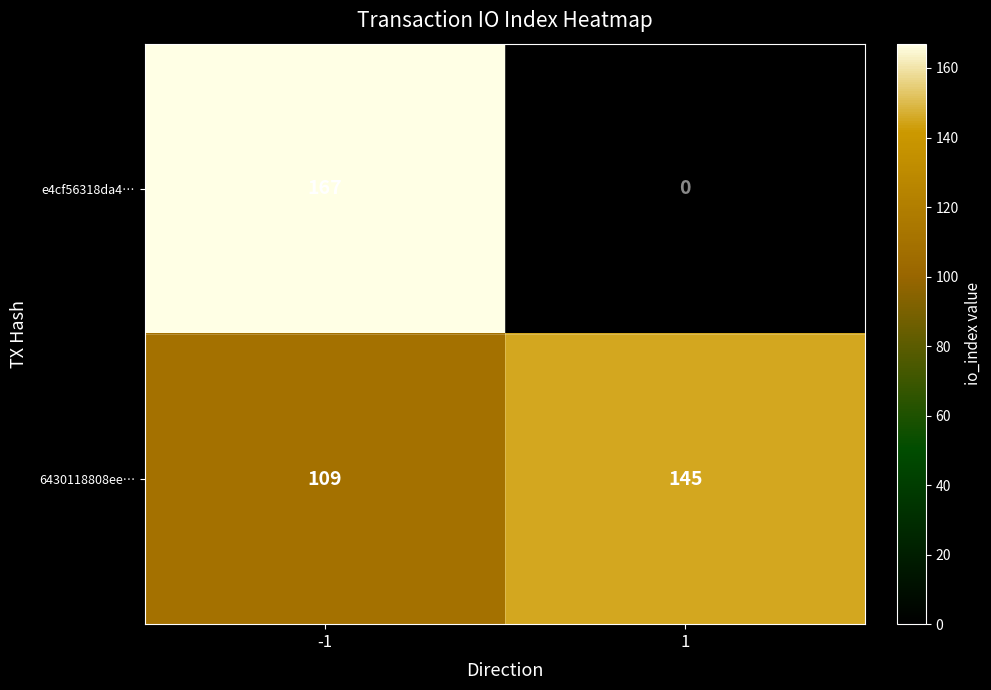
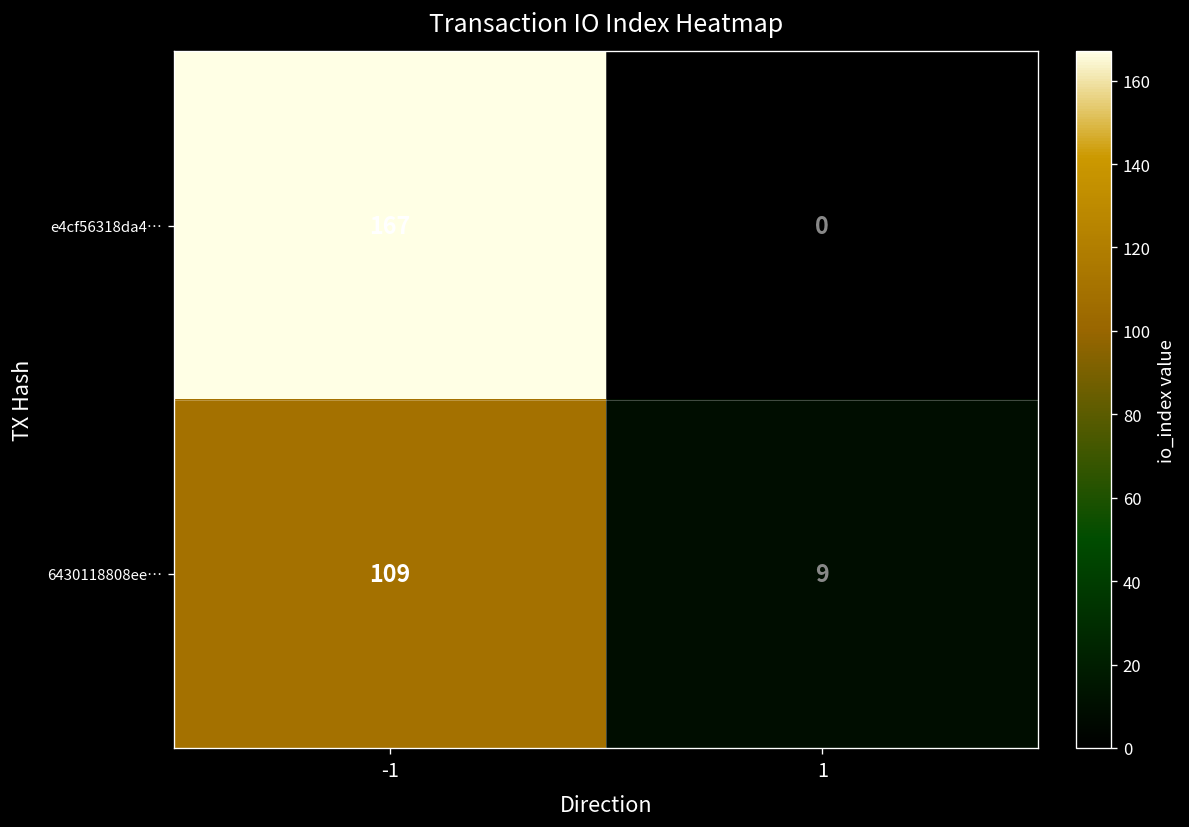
  {
    "e4cf56318da4…": {
      "1": 0
    },
    "6430118808ee…": {
      "-1": 109,
-     "1": 145
+     "1": 9
    }
  }
